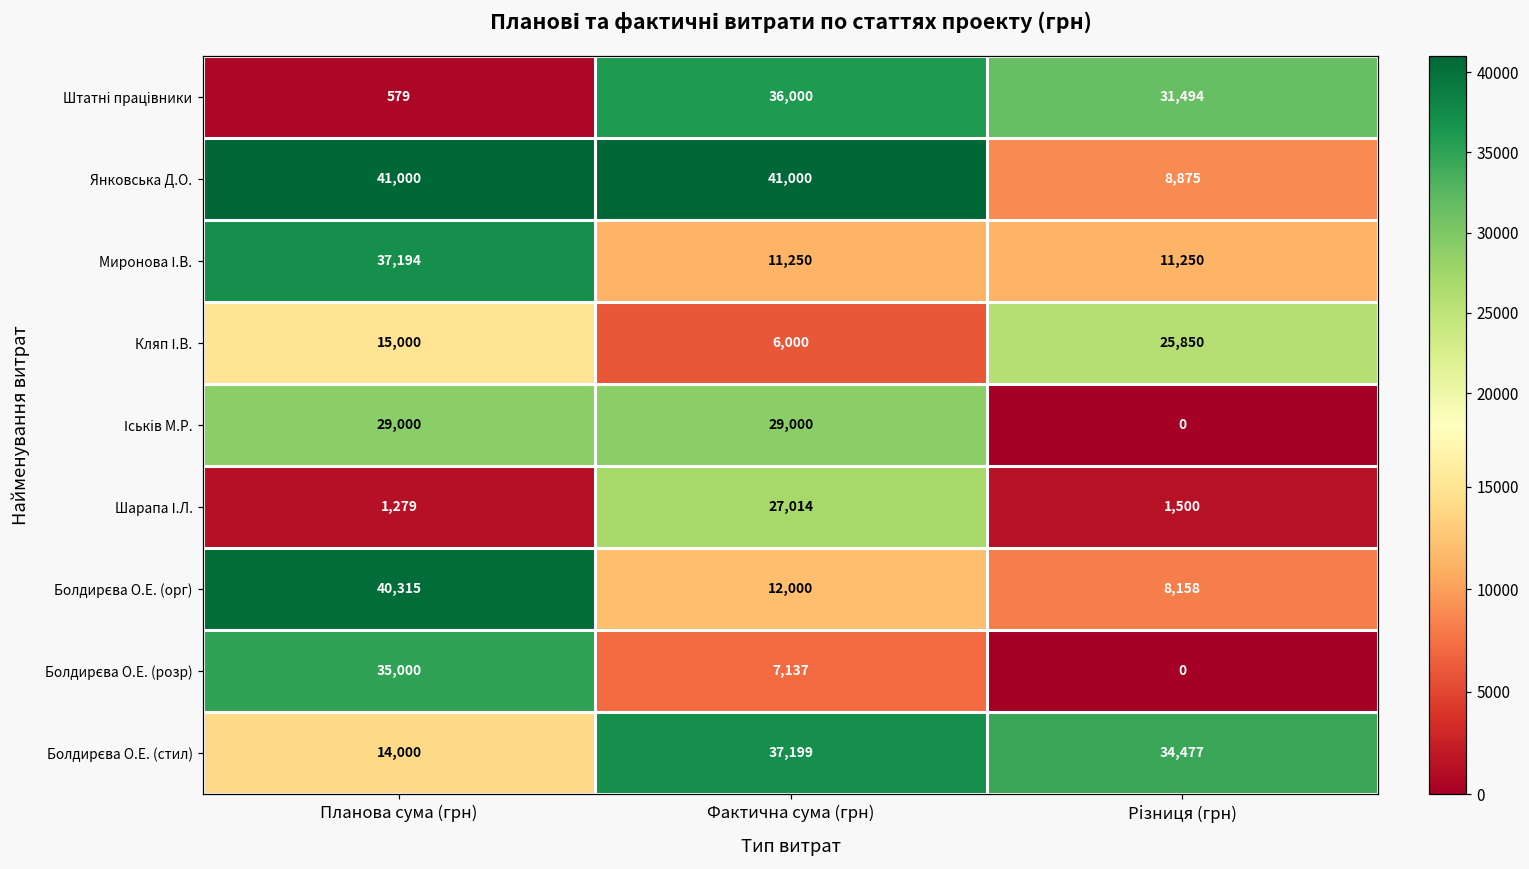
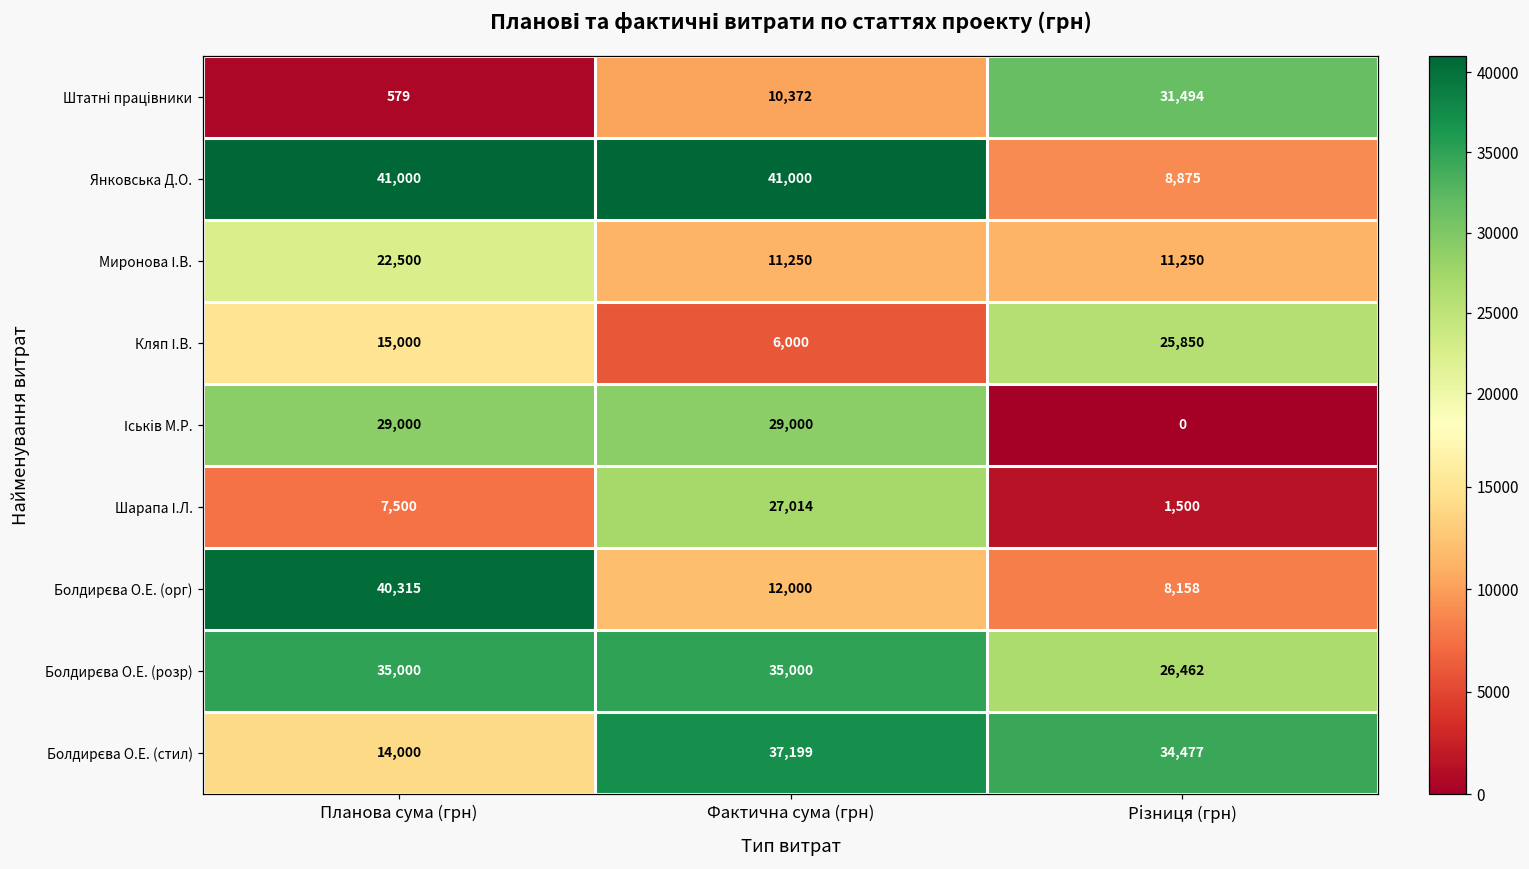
  {
    "Штатні працівники": {
      "Планова сума (грн)": "579",
-     "Фактична сума (грн)": "36,000",
+     "Фактична сума (грн)": "10,372",
      "Різниця (грн)": "31,494"
    },
    "Янковська Д.О.": {
      "Планова сума (грн)": "41,000",
      "Фактична сума (грн)": "41,000",
      "Різниця (грн)": "8,875"
    },
    "Миронова І.В.": {
-     "Планова сума (грн)": "37,194",
+     "Планова сума (грн)": "22,500",
      "Фактична сума (грн)": "11,250",
      "Різниця (грн)": "11,250"
    },
    "Кляп І.В.": {
      "Планова сума (грн)": "15,000",
      "Фактична сума (грн)": "6,000",
      "Різниця (грн)": "25,850"
    },
    "Іськів М.Р.": {
      "Планова сума (грн)": "29,000",
      "Фактична сума (грн)": "29,000",
      "Різниця (грн)": "0"
    },
    "Шарапа І.Л.": {
-     "Планова сума (грн)": "1,279",
+     "Планова сума (грн)": "7,500",
      "Фактична сума (грн)": "27,014",
      "Різниця (грн)": "1,500"
    },
    "Болдирєва О.Е. (орг)": {
      "Планова сума (грн)": "40,315",
      "Фактична сума (грн)": "12,000",
      "Різниця (грн)": "8,158"
    },
    "Болдирєва О.Е. (розр)": {
      "Планова сума (грн)": "35,000",
-     "Фактична сума (грн)": "7,137",
-     "Різниця (грн)": "0"
+     "Фактична сума (грн)": "35,000",
+     "Різниця (грн)": "26,462"
    },
    "Болдирєва О.Е. (стил)": {
      "Планова сума (грн)": "14,000",
      "Фактична сума (грн)": "37,199",
      "Різниця (грн)": "34,477"
    }
  }
